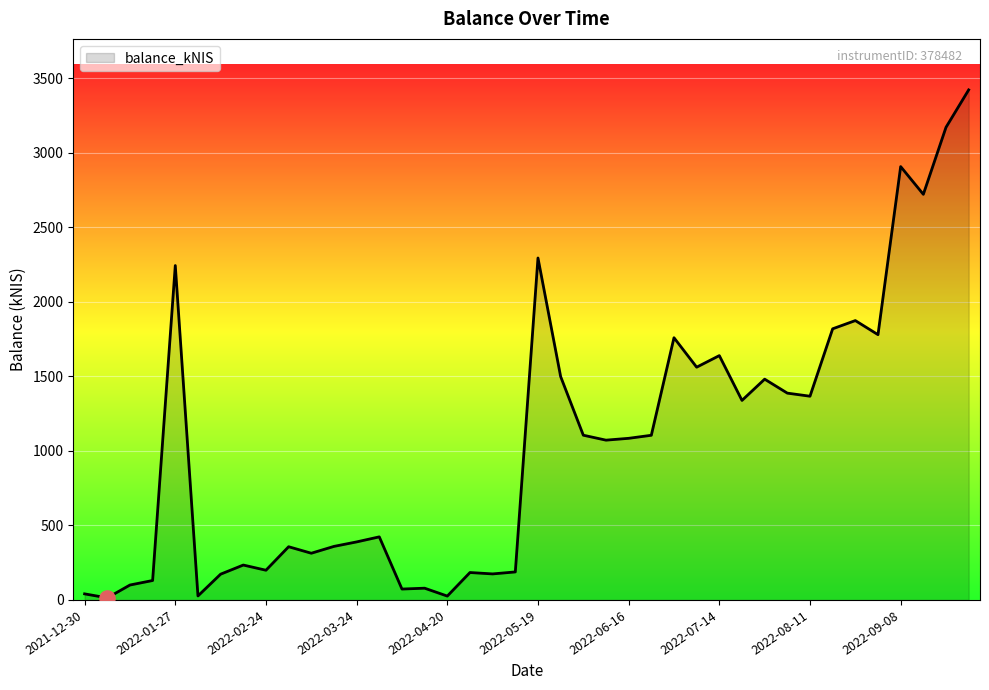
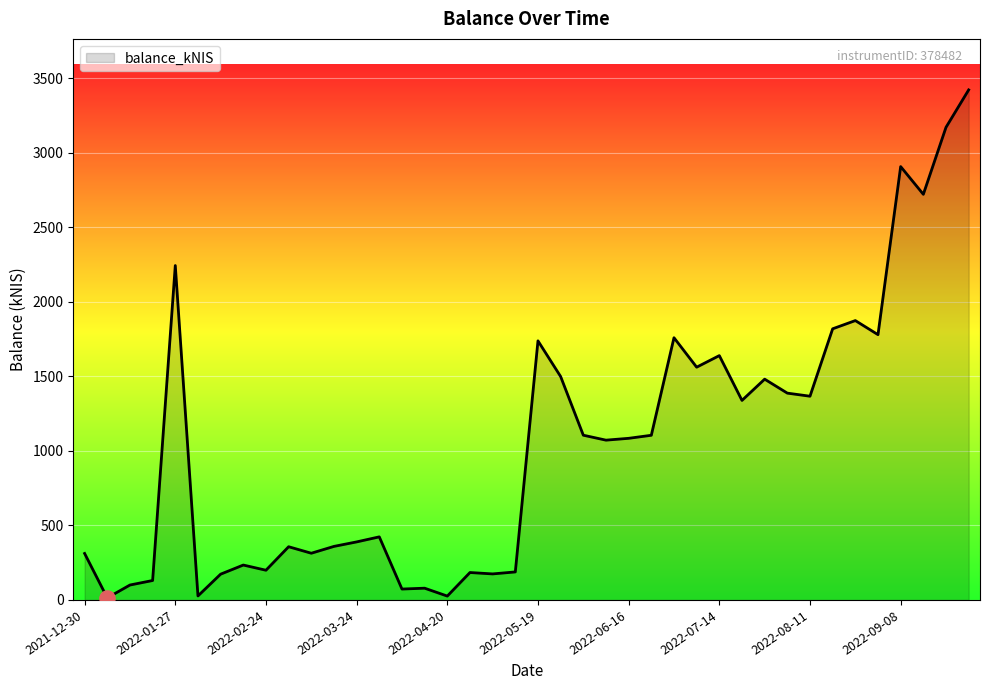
  {
    "balance_kNIS": {
-     "2021-12-30": 40,
+     "2021-12-30": 310,
      "2022-01-27": 2240,
      "2022-02-24": 200,
      "2022-03-24": 390,
      "2022-04-20": 30,
-     "2022-05-19": 2290,
+     "2022-05-19": 1740,
      "2022-06-16": 1080,
      "2022-07-14": 1640,
      "2022-08-11": 1370,
      "2022-09-08": 2910
    }
  }
